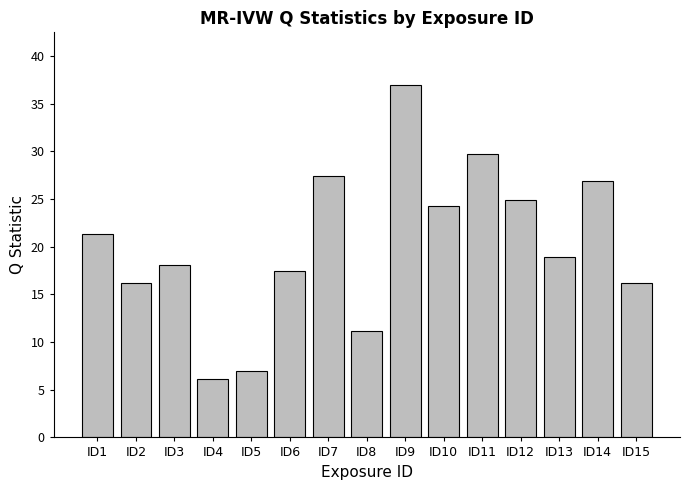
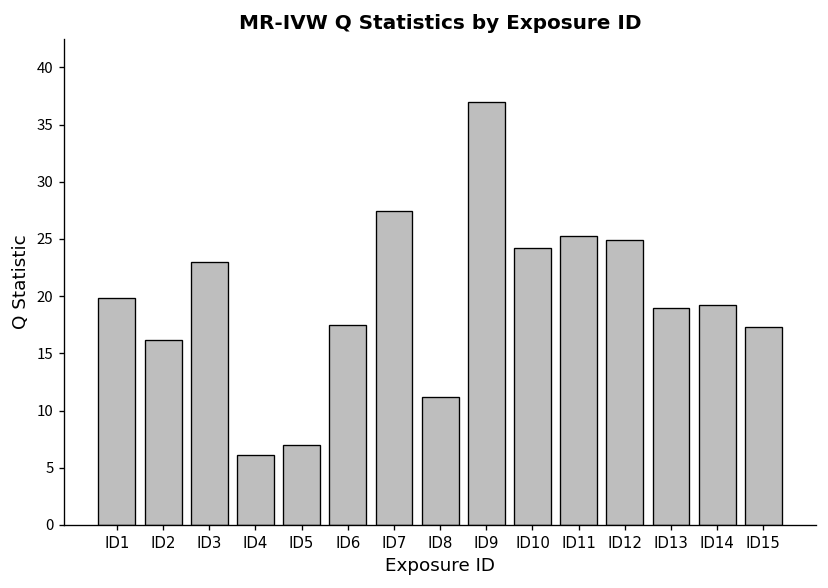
  {
-   "ID1": 21,
+   "ID1": 20,
    "ID2": 16,
-   "ID3": 18,
+   "ID3": 23,
    "ID4": 6,
    "ID5": 7,
    "ID6": 17,
    "ID7": 27,
    "ID8": 11,
    "ID9": 37,
    "ID10": 24,
-   "ID11": 30,
+   "ID11": 25,
    "ID12": 25,
    "ID13": 19,
-   "ID14": 27,
-   "ID15": 16
+   "ID14": 19,
+   "ID15": 17
  }
